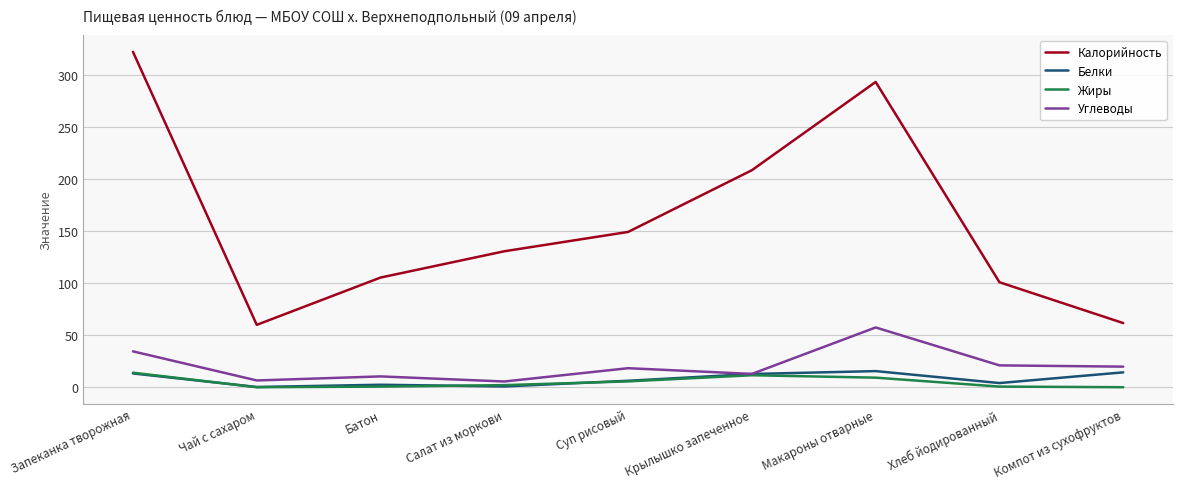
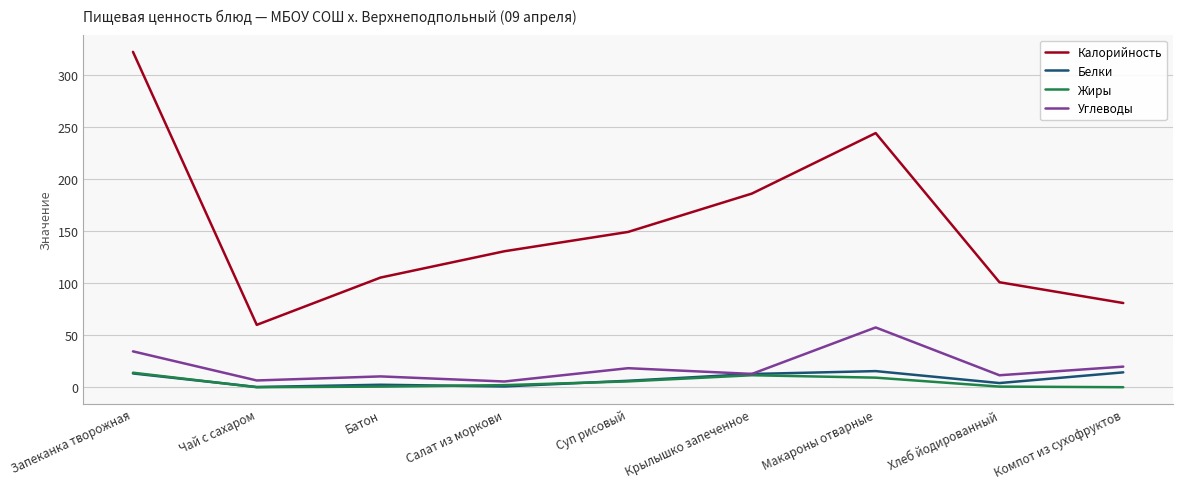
  {
    "Калорийность": {
      "Запеканка творожная": 323,
      "Чай с сахаром": 60,
      "Батон": 106,
      "Салат из моркови": 131,
      "Суп рисовый": 149,
-     "Крылышко запеченное": 209,
-     "Макароны отварные": 294,
+     "Крылышко запеченное": 186,
+     "Макароны отварные": 245,
      "Хлеб йодированный": 101,
-     "Компот из сухофруктов": 62
+     "Компот из сухофруктов": 81
    },
    "Белки": {
      "Макароны отварные": 16,
      "Хлеб йодированный": 4,
      "Компот из сухофруктов": 14
    },
    "Жиры": {
      "Макароны отварные": 9,
      "Хлеб йодированный": 1,
      "Компот из сухофруктов": 0
    },
    "Углеводы": {
      "Запеканка творожная": 35,
      "Чай с сахаром": 7,
      "Батон": 10,
      "Салат из моркови": 6,
      "Суп рисовый": 18,
      "Макароны отварные": 58,
-     "Хлеб йодированный": 21,
+     "Хлеб йодированный": 12,
      "Компот из сухофруктов": 20
    }
  }
